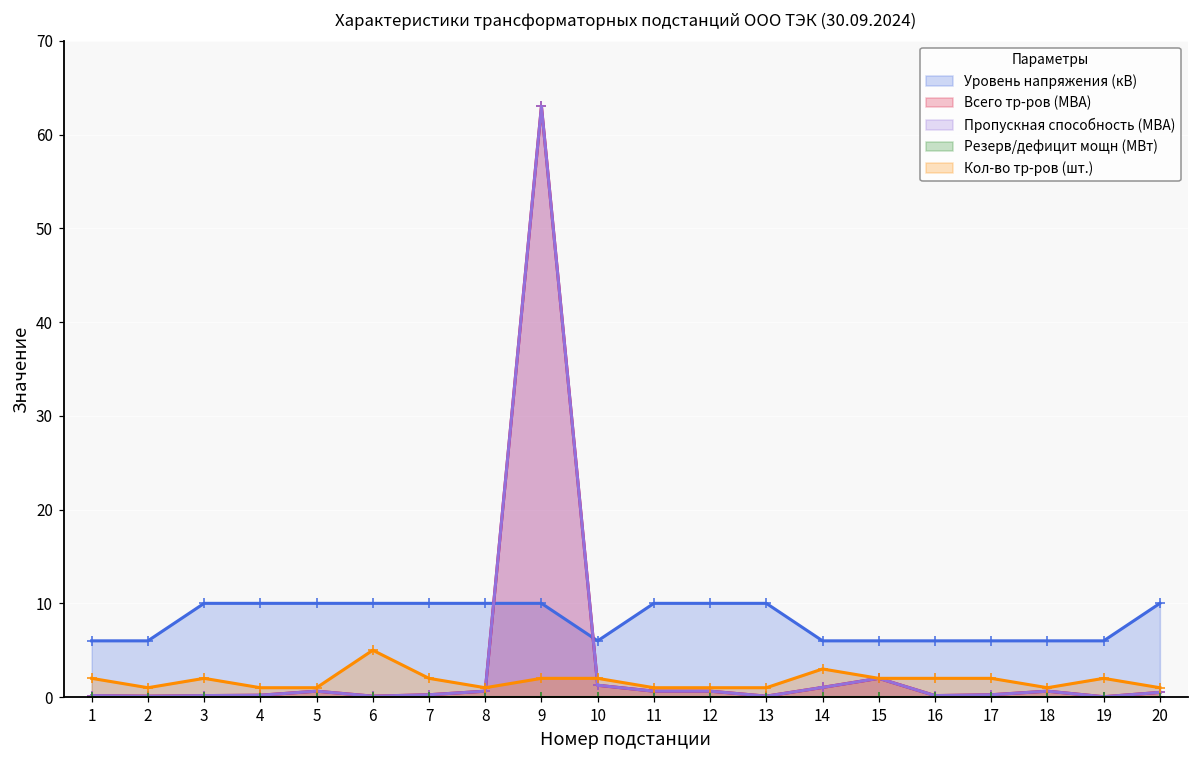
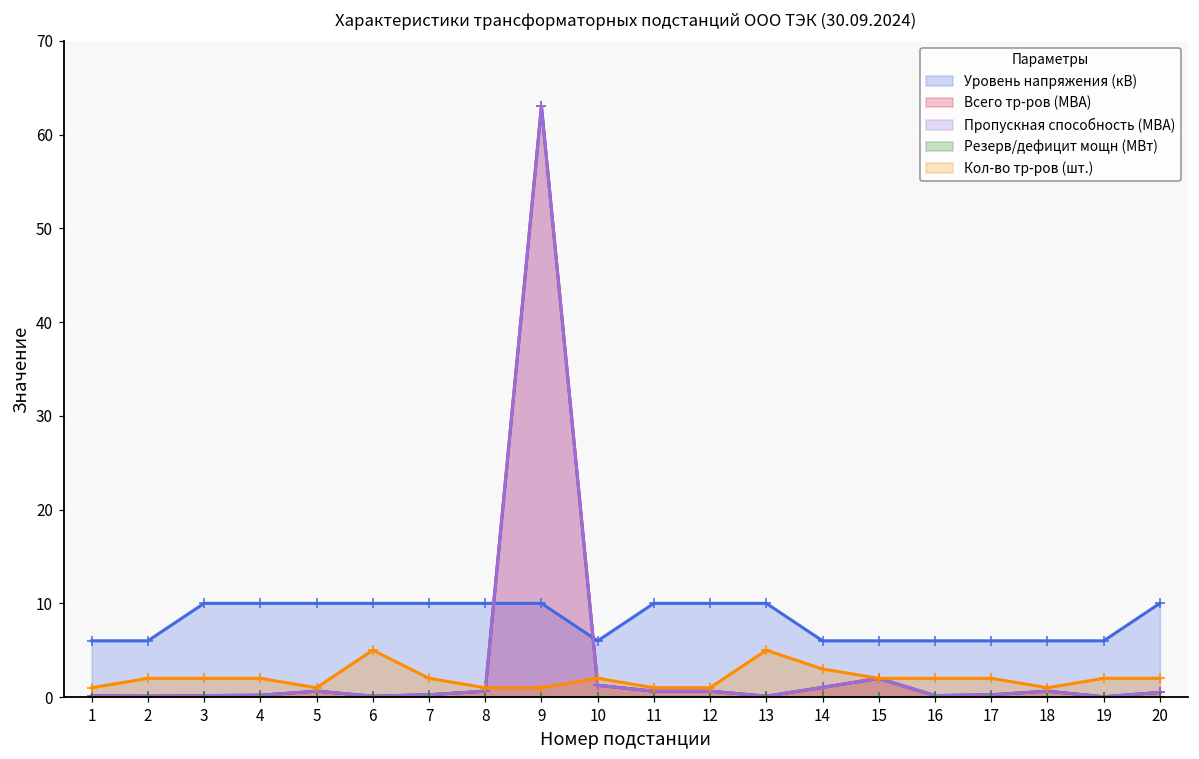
  {
    "Резерв/дефицит мощн (МВт)": {
      "5": 0,
      "8": 0,
      "9": 0,
      "10": 0,
      "11": 0,
      "12": 0,
      "14": 0,
      "15": 0,
      "18": 0,
      "20": 0
    },
    "Кол-во тр-ров (шт.)": {
-     "1": 2,
-     "2": 1,
+     "1": 1,
+     "2": 2,
      "3": 2,
-     "4": 1,
+     "4": 2,
      "5": 1,
      "6": 5,
      "7": 2,
      "8": 1,
-     "9": 2,
+     "9": 1,
      "10": 2,
      "11": 1,
      "12": 1,
-     "13": 1,
+     "13": 5,
      "14": 3,
      "16": 2,
      "17": 2,
      "18": 1,
      "19": 2,
-     "20": 1
+     "20": 2
    }
  }
